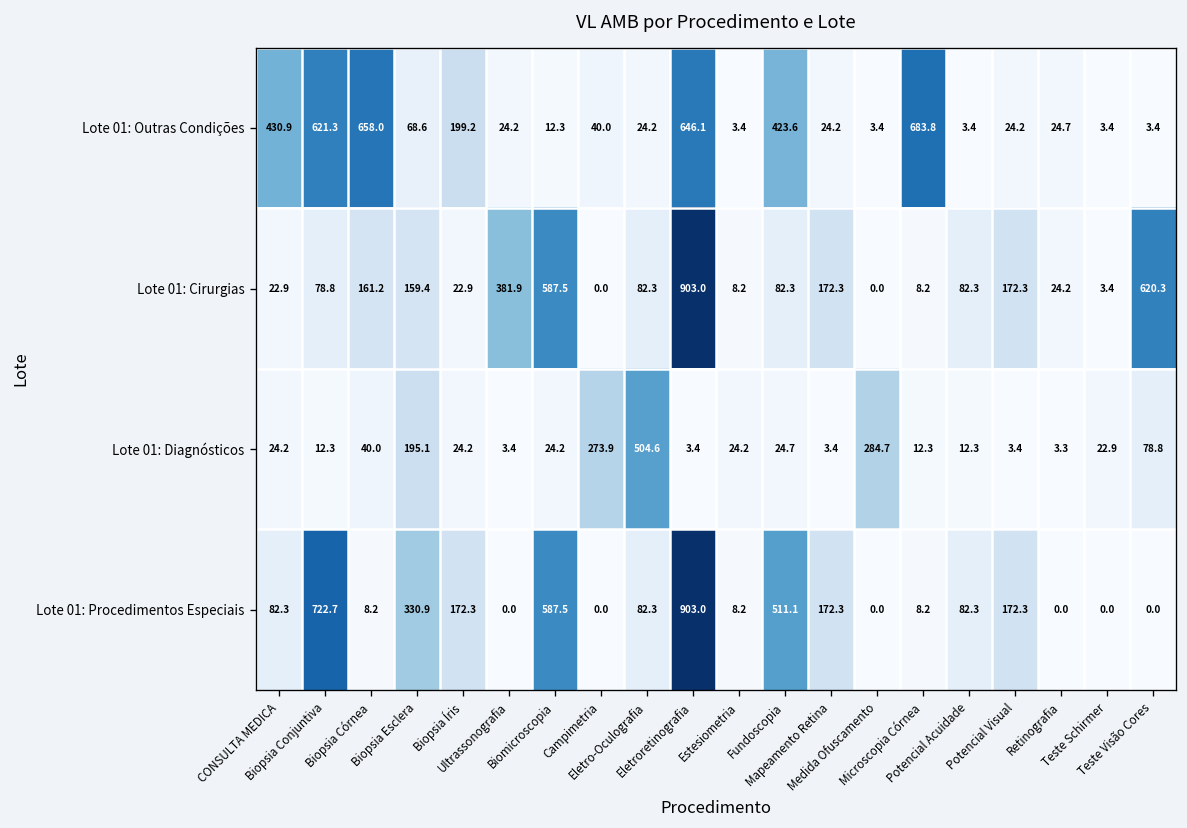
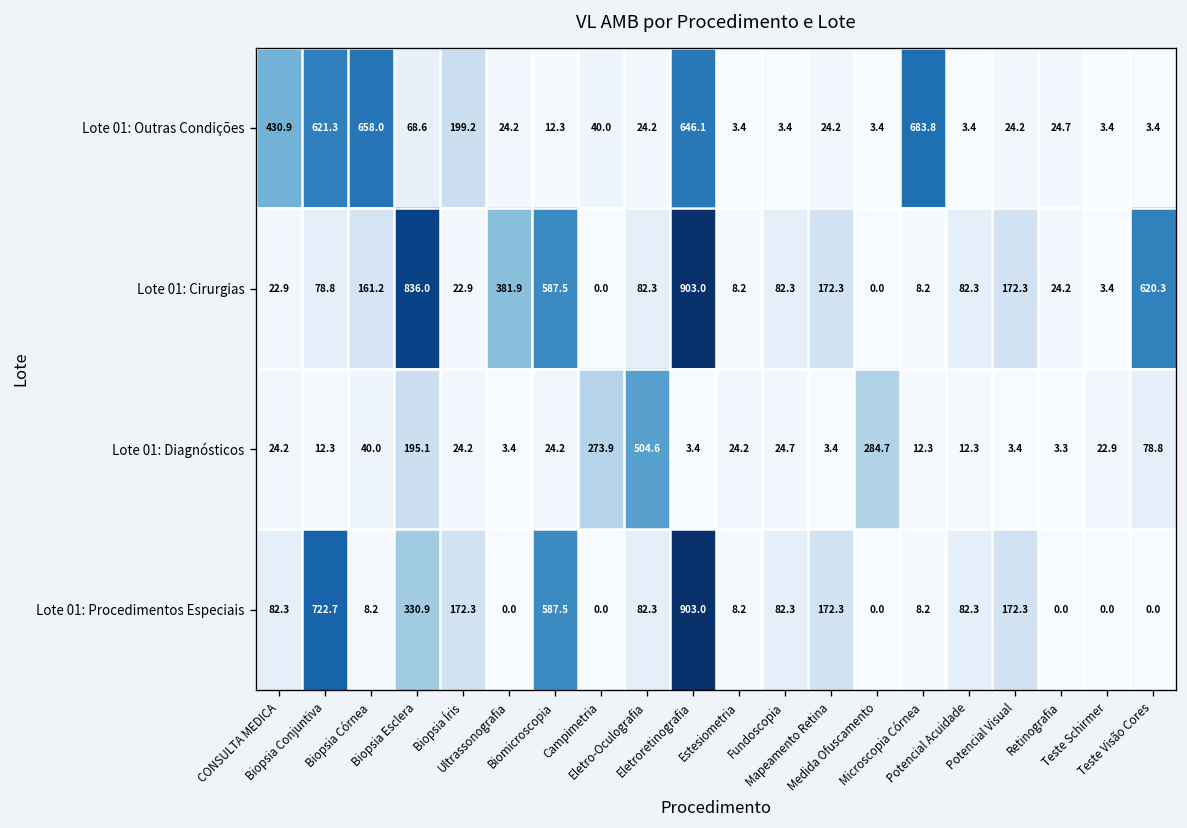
  {
    "Lote 01: Outras Condições": {
      "CONSULTA MEDICA": 430.9,
      "Biopsia Conjuntiva": 621.3,
      "Biopsia Córnea": 658.0,
      "Biopsia Esclera": 68.6,
      "Biopsia Íris": 199.2,
      "Ultrassonografia": 24.2,
      "Biomicroscopia": 12.3,
      "Campimetria": 40.0,
      "Eletro-Oculografia": 24.2,
      "Eletroretinografia": 646.1,
      "Estesiometria": 3.4,
-     "Fundoscopia": 423.6,
+     "Fundoscopia": 3.4,
      "Mapeamento Retina": 24.2,
      "Medida Ofuscamento": 3.4,
      "Microscopia Córnea": 683.8,
      "Potencial Acuidade": 3.4,
      "Potencial Visual": 24.2,
      "Retinografia": 24.7,
      "Teste Schirmer": 3.4,
      "Teste Visão Cores": 3.4
    },
    "Lote 01: Cirurgias": {
      "CONSULTA MEDICA": 22.9,
      "Biopsia Conjuntiva": 78.8,
      "Biopsia Córnea": 161.2,
-     "Biopsia Esclera": 159.4,
+     "Biopsia Esclera": 836.0,
      "Biopsia Íris": 22.9,
      "Ultrassonografia": 381.9,
      "Biomicroscopia": 587.5,
      "Campimetria": 0.0,
      "Eletro-Oculografia": 82.3,
      "Eletroretinografia": 903.0,
      "Estesiometria": 8.2,
      "Fundoscopia": 82.3,
      "Mapeamento Retina": 172.3,
      "Medida Ofuscamento": 0.0,
      "Microscopia Córnea": 8.2,
      "Potencial Acuidade": 82.3,
      "Potencial Visual": 172.3,
      "Retinografia": 24.2,
      "Teste Schirmer": 3.4,
      "Teste Visão Cores": 620.3
    },
    "Lote 01: Diagnósticos": {
      "CONSULTA MEDICA": 24.2,
      "Biopsia Conjuntiva": 12.3,
      "Biopsia Córnea": 40.0,
      "Biopsia Esclera": 195.1,
      "Biopsia Íris": 24.2,
      "Ultrassonografia": 3.4,
      "Biomicroscopia": 24.2,
      "Campimetria": 273.9,
      "Eletro-Oculografia": 504.6,
      "Eletroretinografia": 3.4,
      "Estesiometria": 24.2,
      "Fundoscopia": 24.7,
      "Mapeamento Retina": 3.4,
      "Medida Ofuscamento": 284.7,
      "Microscopia Córnea": 12.3,
      "Potencial Acuidade": 12.3,
      "Potencial Visual": 3.4,
      "Retinografia": 3.3,
      "Teste Schirmer": 22.9,
      "Teste Visão Cores": 78.8
    },
    "Lote 01: Procedimentos Especiais": {
      "CONSULTA MEDICA": 82.3,
      "Biopsia Conjuntiva": 722.7,
      "Biopsia Córnea": 8.2,
      "Biopsia Esclera": 330.9,
      "Biopsia Íris": 172.3,
      "Ultrassonografia": 0.0,
      "Biomicroscopia": 587.5,
      "Campimetria": 0.0,
      "Eletro-Oculografia": 82.3,
      "Eletroretinografia": 903.0,
      "Estesiometria": 8.2,
-     "Fundoscopia": 511.1,
+     "Fundoscopia": 82.3,
      "Mapeamento Retina": 172.3,
      "Medida Ofuscamento": 0.0,
      "Microscopia Córnea": 8.2,
      "Potencial Acuidade": 82.3,
      "Potencial Visual": 172.3,
      "Retinografia": 0.0,
      "Teste Schirmer": 0.0,
      "Teste Visão Cores": 0.0
    }
  }
